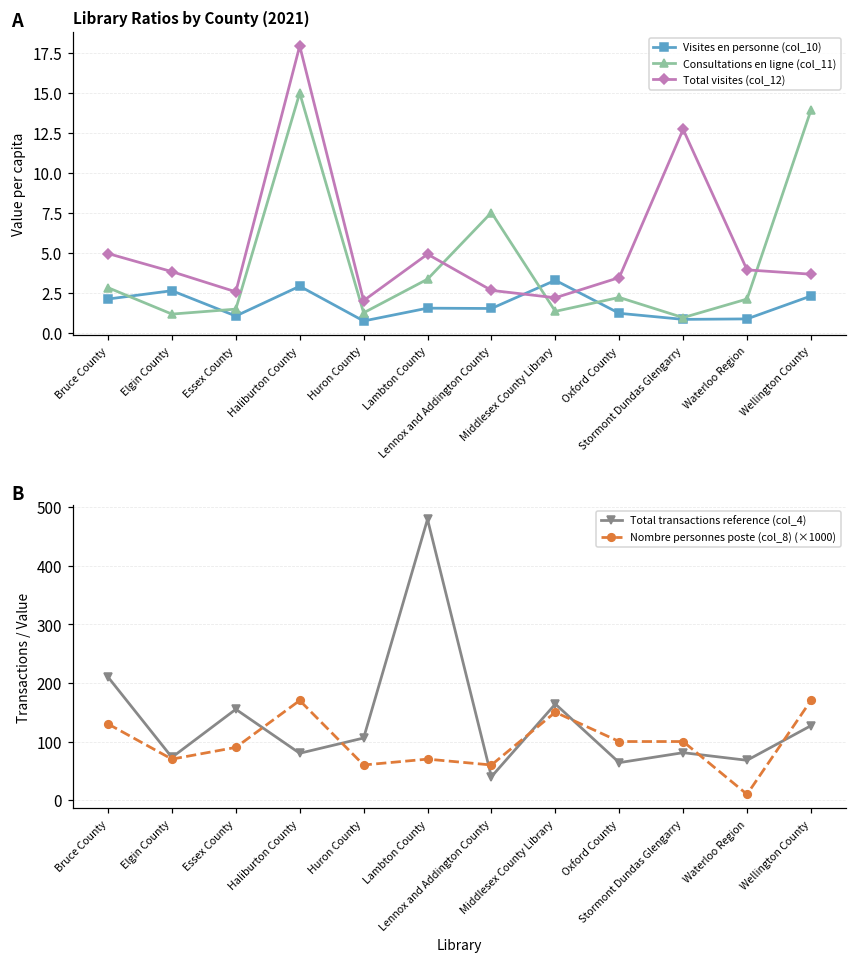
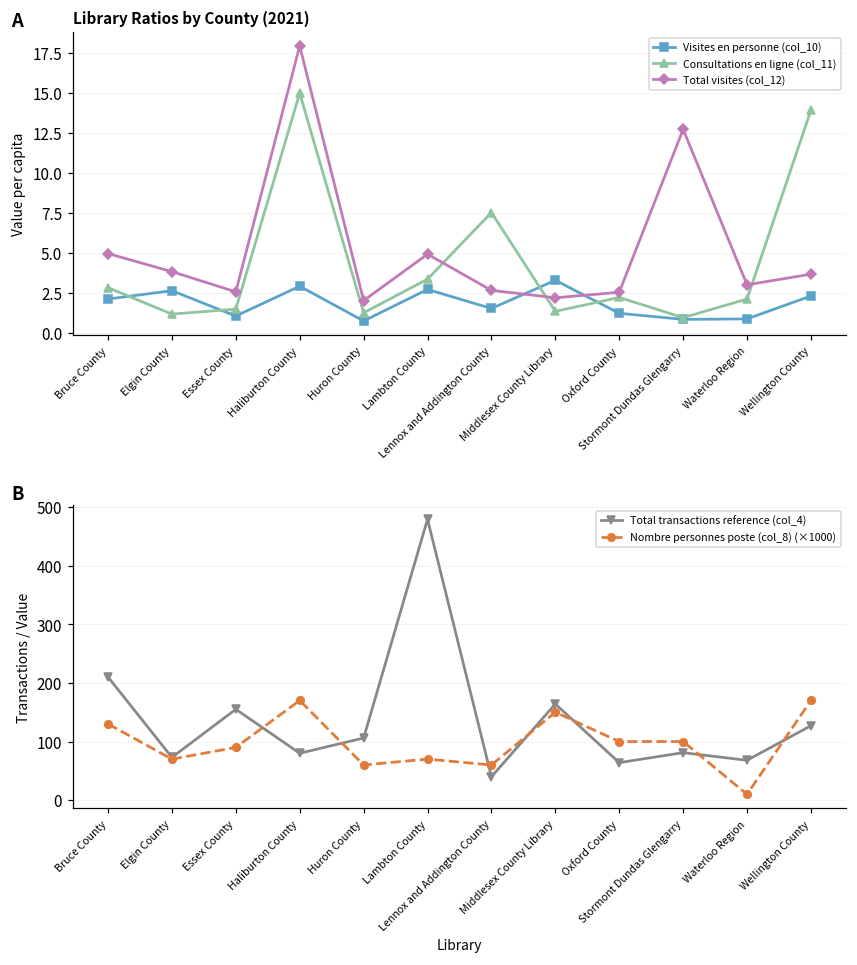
  {
    "Library Ratios by County (2021)": {
      "Visites en personne (col_10)": {
        "Bruce County": 2.1,
        "Elgin County": 2.7,
        "Essex County": 1.1,
        "Haliburton County": 2.9,
        "Huron County": 0.8,
-       "Lambton County": 1.6,
+       "Lambton County": 2.7,
        "Lennox and Addington County": 1.5,
        "Middlesex County Library": 3.3,
        "Oxford County": 1.2,
        "Waterloo Region": 0.9,
        "Wellington County": 2.3
      },
      "Consultations en ligne (col_11)": {
        "Bruce County": 2.8,
        "Elgin County": 1.2,
        "Essex County": 1.5,
        "Haliburton County": 15.0,
        "Huron County": 1.3,
        "Lambton County": 3.4,
        "Lennox and Addington County": 7.5,
        "Middlesex County Library": 1.4,
        "Oxford County": 2.2,
        "Waterloo Region": 2.1,
        "Wellington County": 13.9
      },
      "Total visites (col_12)": {
        "Bruce County": 5.0,
        "Elgin County": 3.8,
        "Essex County": 2.6,
        "Haliburton County": 17.9,
        "Huron County": 2.0,
        "Lambton County": 4.9,
        "Lennox and Addington County": 2.7,
        "Middlesex County Library": 2.2,
-       "Oxford County": 3.5,
+       "Oxford County": 2.6,
        "Stormont Dundas Glengarry": 12.7,
-       "Waterloo Region": 4.0,
+       "Waterloo Region": 3.0,
        "Wellington County": 3.7
      }
    }
  }
